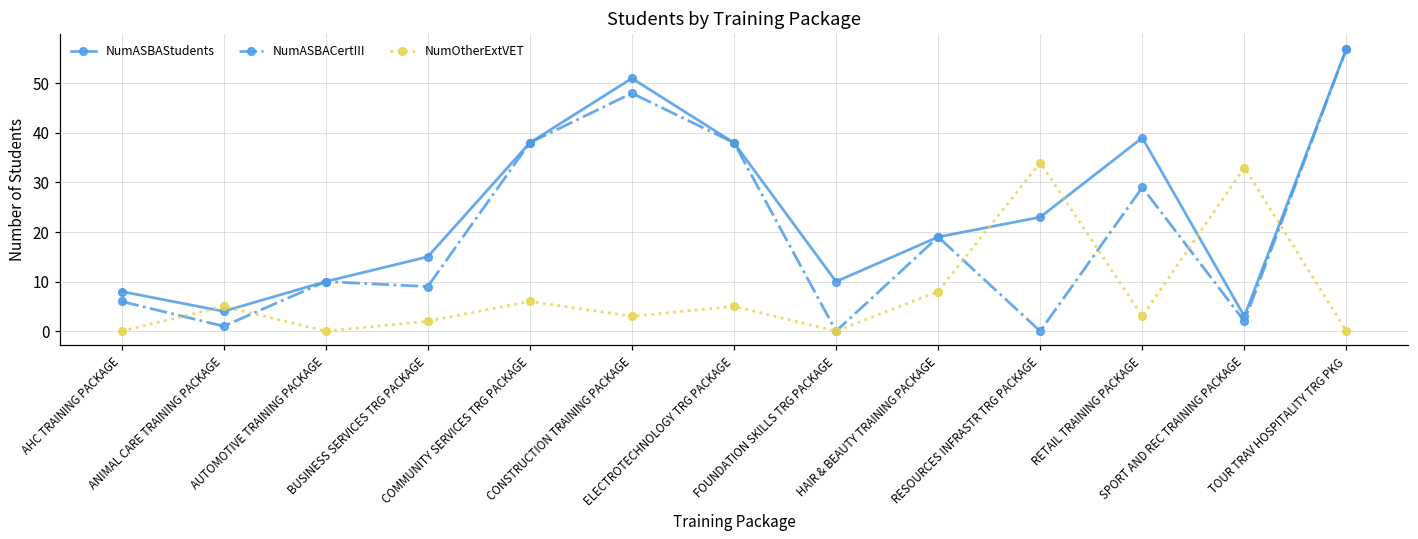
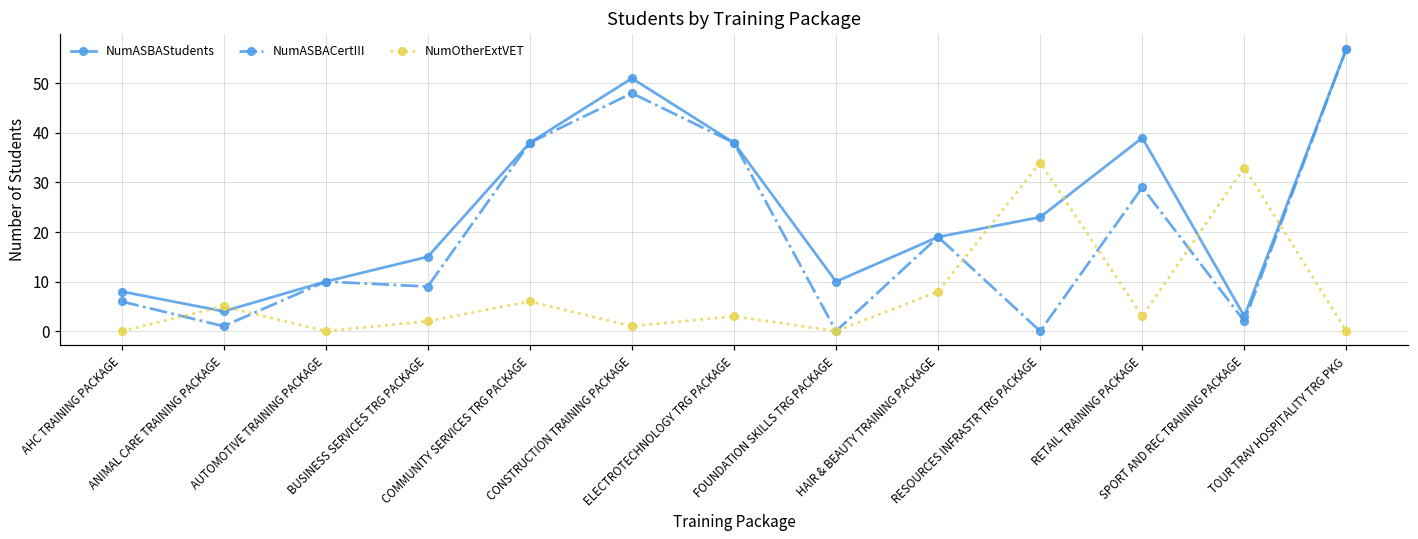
  {
    "NumOtherExtVET": {
      "AHC TRAINING PACKAGE": 0,
      "ANIMAL CARE TRAINING PACKAGE": 5,
      "AUTOMOTIVE TRAINING PACKAGE": 0,
      "BUSINESS SERVICES TRG PACKAGE": 2,
      "COMMUNITY SERVICES TRG PACKAGE": 6,
-     "CONSTRUCTION TRAINING PACKAGE": 3,
-     "ELECTROTECHNOLOGY TRG PACKAGE": 5,
+     "CONSTRUCTION TRAINING PACKAGE": 1,
+     "ELECTROTECHNOLOGY TRG PACKAGE": 3,
      "HAIR & BEAUTY TRAINING PACKAGE": 8,
      "RESOURCES INFRASTR TRG PACKAGE": 34,
      "RETAIL TRAINING PACKAGE": 3,
      "SPORT AND REC TRAINING PACKAGE": 33,
      "TOUR TRAV HOSPITALITY TRG PKG": 0
    }
  }
